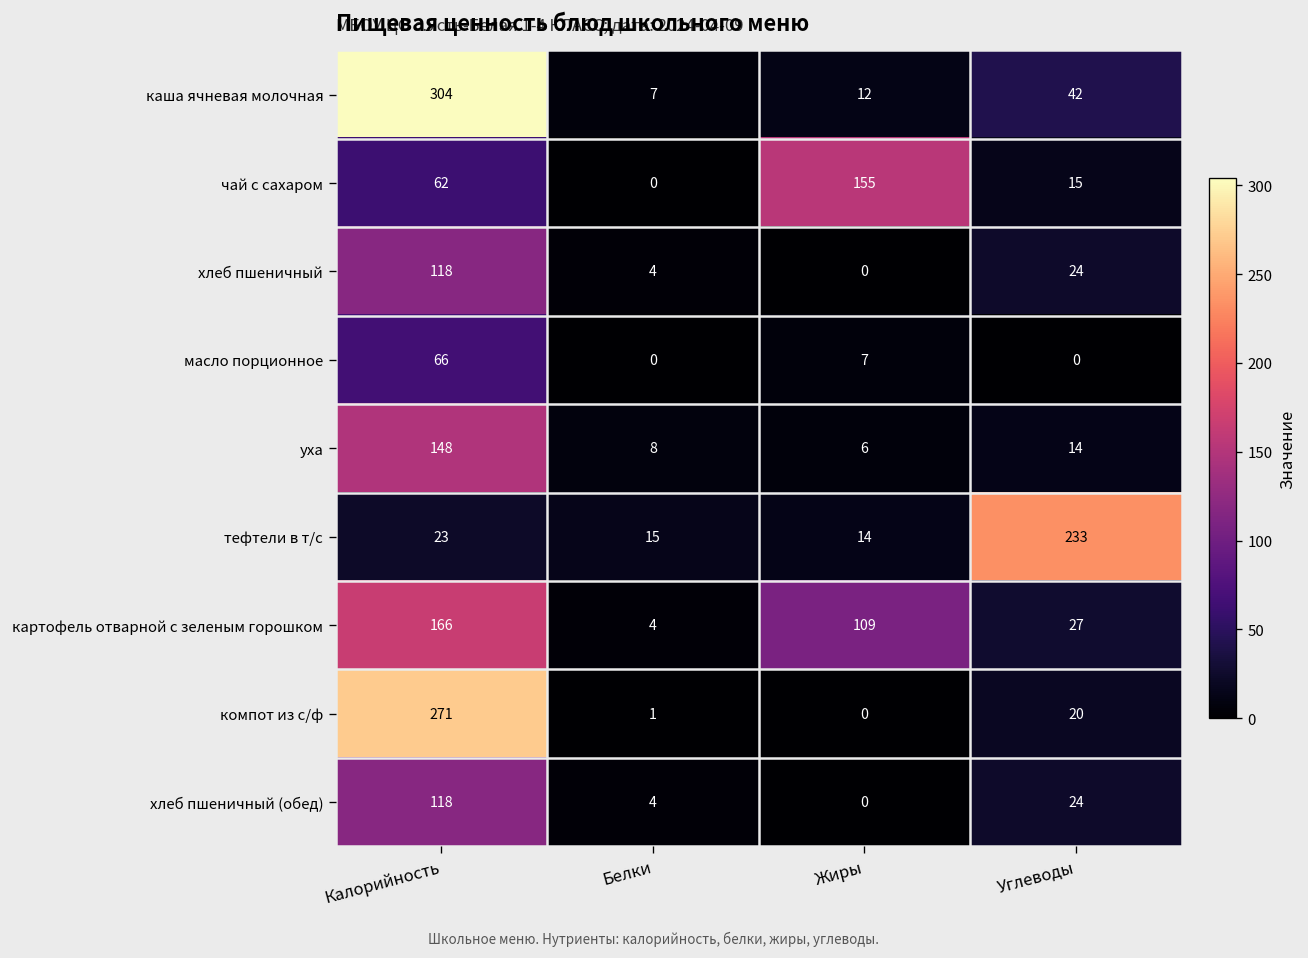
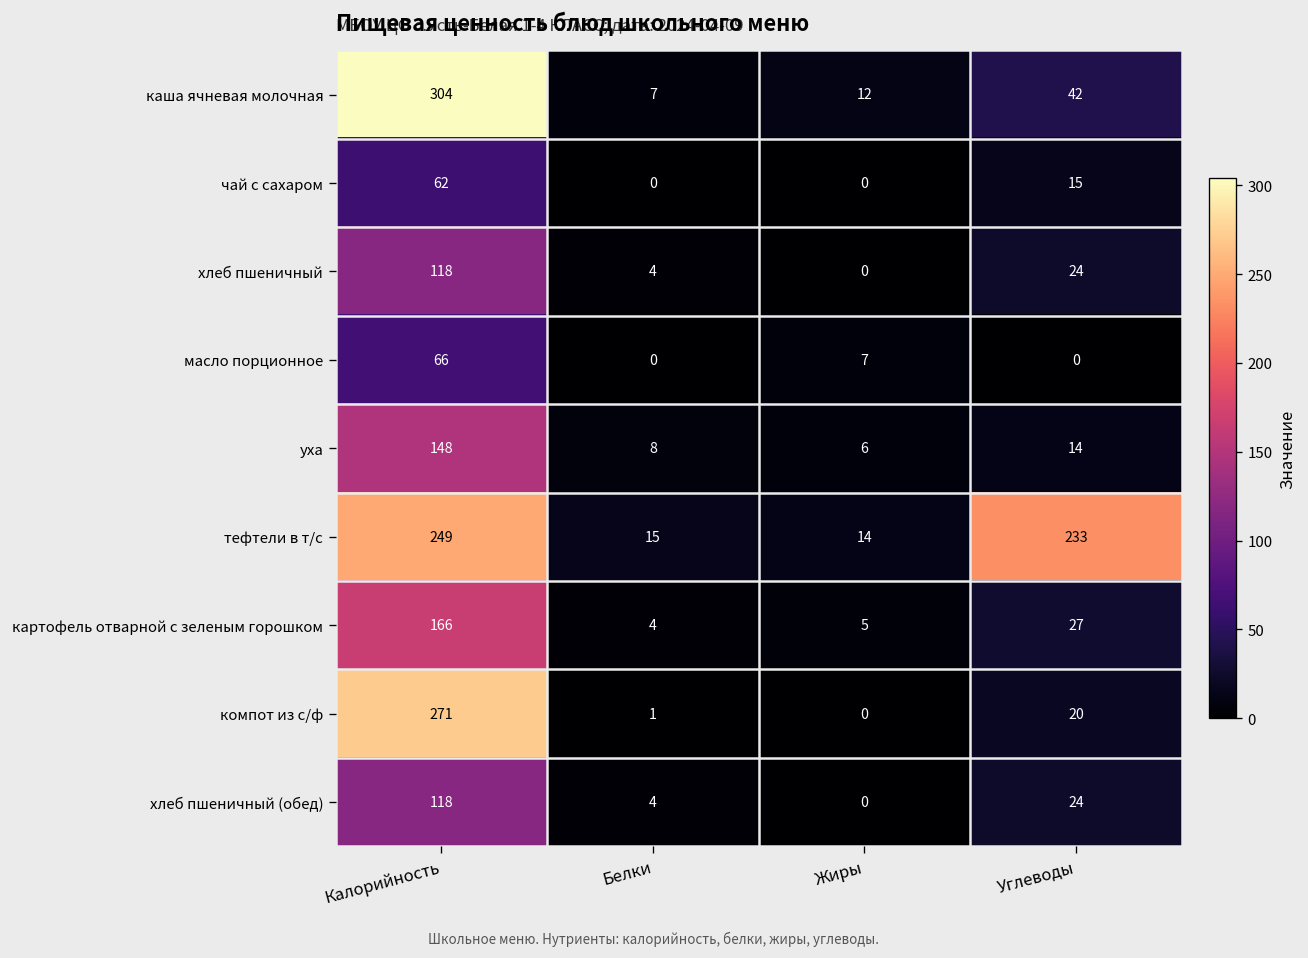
  {
    "каша ячневая молочная": {
      "Калорийность": 304,
      "Белки": 7,
      "Жиры": 12,
      "Углеводы": 42
    },
    "чай с сахаром": {
      "Калорийность": 62,
      "Белки": 0,
-     "Жиры": 155,
+     "Жиры": 0,
      "Углеводы": 15
    },
    "хлеб пшеничный": {
      "Калорийность": 118,
      "Белки": 4,
      "Жиры": 0,
      "Углеводы": 24
    },
    "масло порционное": {
      "Калорийность": 66,
      "Белки": 0,
      "Жиры": 7,
      "Углеводы": 0
    },
    "уха": {
      "Калорийность": 148,
      "Белки": 8,
      "Жиры": 6,
      "Углеводы": 14
    },
    "тефтели в т/с": {
-     "Калорийность": 23,
+     "Калорийность": 249,
      "Белки": 15,
      "Жиры": 14,
      "Углеводы": 233
    },
    "картофель отварной с зеленым горошком": {
      "Калорийность": 166,
      "Белки": 4,
-     "Жиры": 109,
+     "Жиры": 5,
      "Углеводы": 27
    },
    "компот из с/ф": {
      "Калорийность": 271,
      "Белки": 1,
      "Жиры": 0,
      "Углеводы": 20
    },
    "хлеб пшеничный (обед)": {
      "Калорийность": 118,
      "Белки": 4,
      "Жиры": 0,
      "Углеводы": 24
    }
  }
